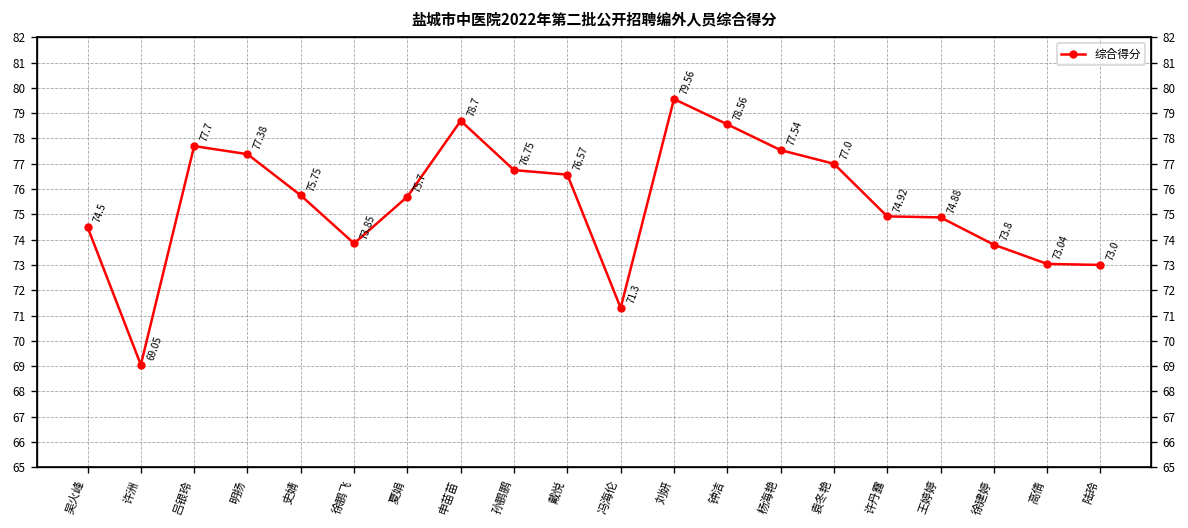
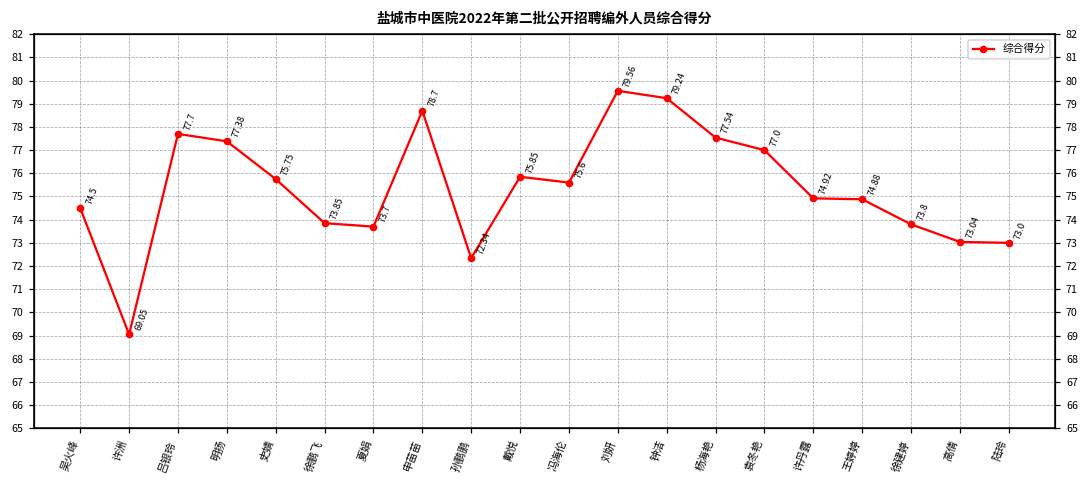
  {
    "吴火峰": 74.5,
    "许洲": 69.05,
    "吕银玲": 77.7,
    "明扬": 77.38,
    "史婧": 75.75,
    "徐鹏飞": 73.85,
-   "夏娟": 75.7,
+   "夏娟": 73.7,
    "申苗苗": 78.7,
-   "孙鹏鹏": 76.75,
-   "戴悦": 76.57,
-   "冯海伦": 71.3,
+   "孙鹏鹏": 72.34,
+   "戴悦": 75.85,
+   "冯海伦": 75.6,
    "刘妍": 79.56,
-   "钟洁": 78.56,
+   "钟洁": 79.24,
    "杨海艳": 77.54,
    "袁冬艳": 77.0,
    "许丹露": 74.92,
    "王婷婷": 74.88,
    "徐建婷": 73.8,
    "高倩": 73.04,
    "陆玲": 73.0
  }
